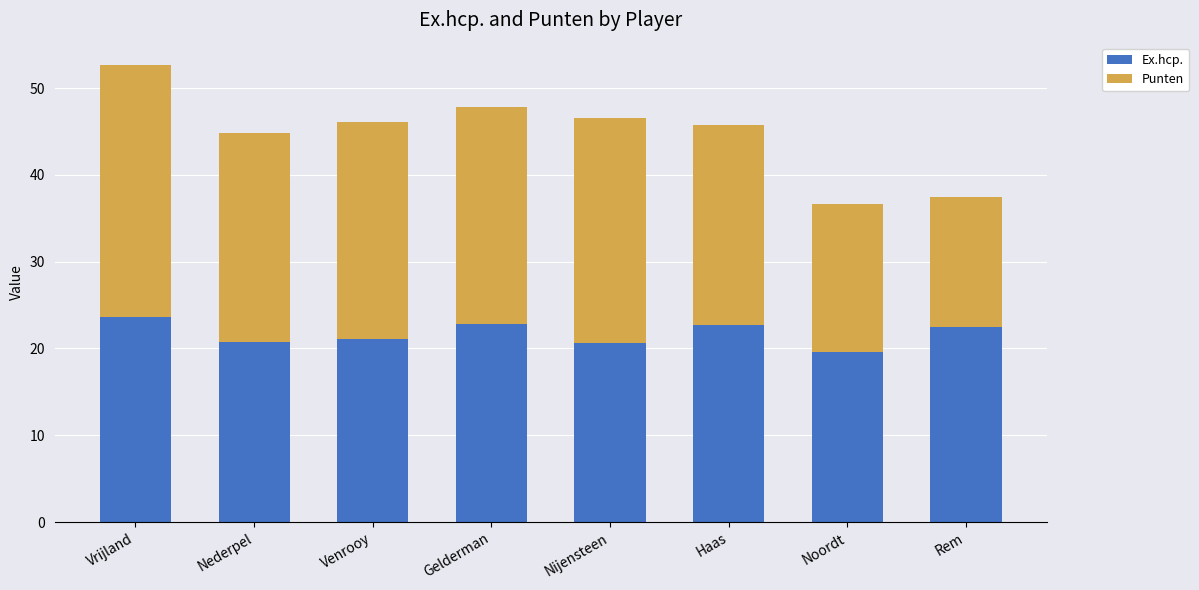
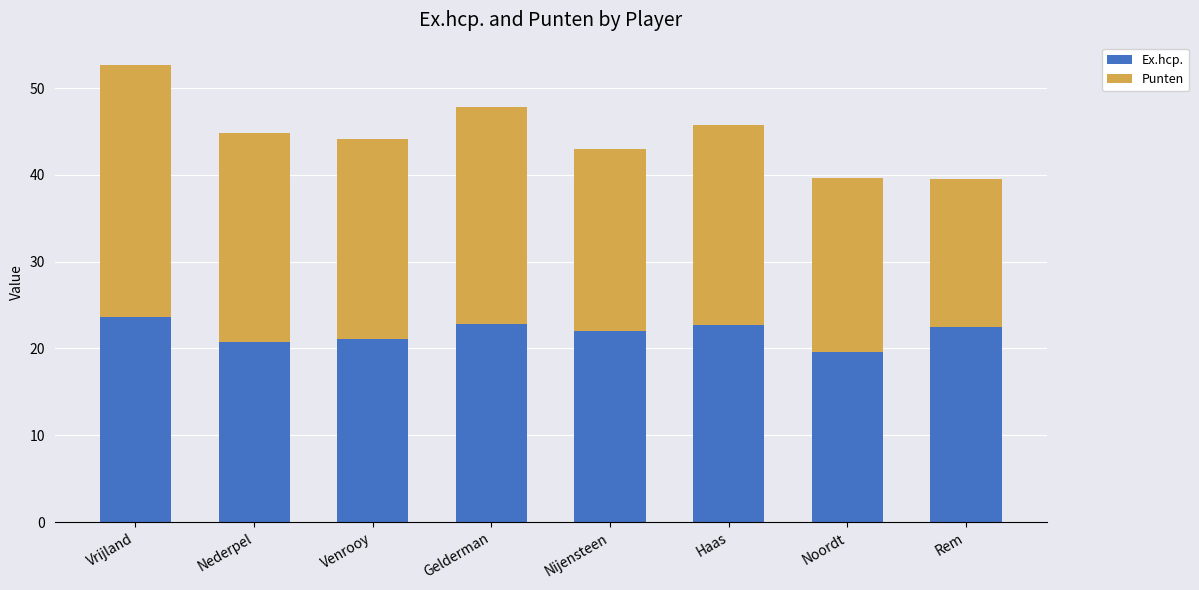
  {
    "Ex.hcp.": {
      "Vrijland": 24,
      "Nederpel": 21,
      "Venrooy": 21,
      "Gelderman": 23,
-     "Nijensteen": 21,
+     "Nijensteen": 22,
      "Haas": 23,
      "Noordt": 20,
      "Rem": 23
    },
    "Punten": {
      "Vrijland": 29,
      "Nederpel": 24,
-     "Venrooy": 25,
+     "Venrooy": 23,
      "Gelderman": 25,
-     "Nijensteen": 26,
+     "Nijensteen": 21,
      "Haas": 23,
-     "Noordt": 17,
-     "Rem": 15
+     "Noordt": 20,
+     "Rem": 17
    }
  }
